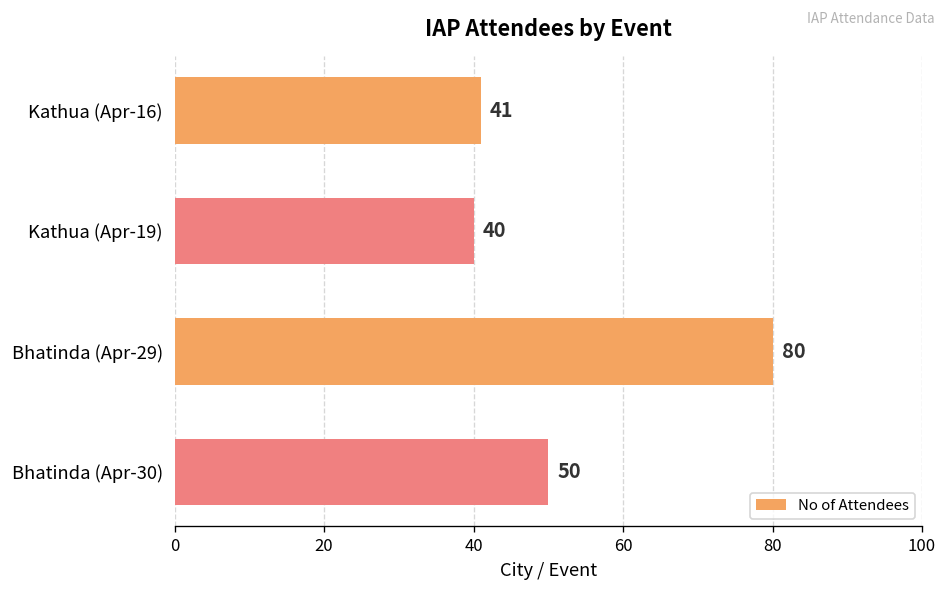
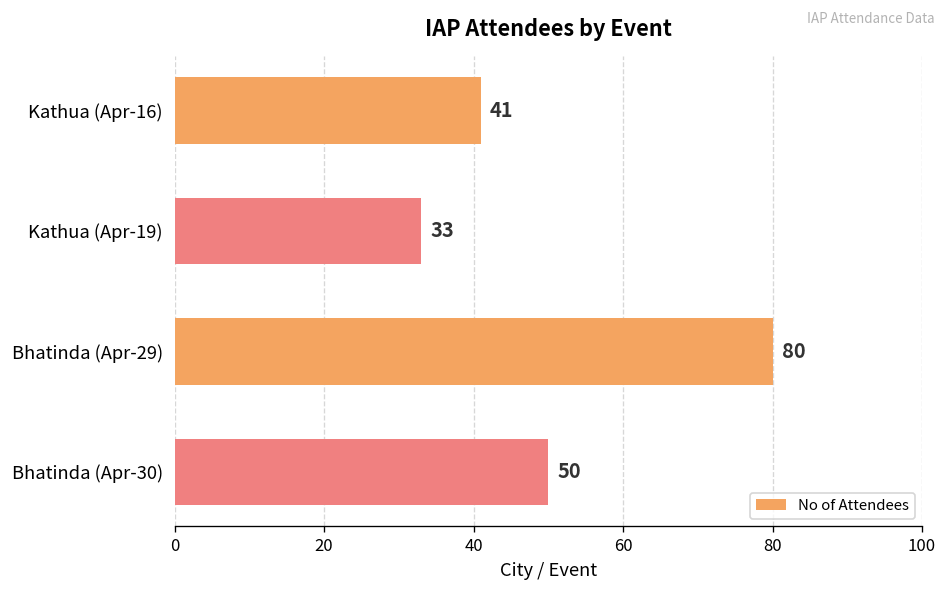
  {
    "Kathua (Apr-16)": 41,
-   "Kathua (Apr-19)": 40,
+   "Kathua (Apr-19)": 33,
    "Bhatinda (Apr-29)": 80,
    "Bhatinda (Apr-30)": 50
  }
